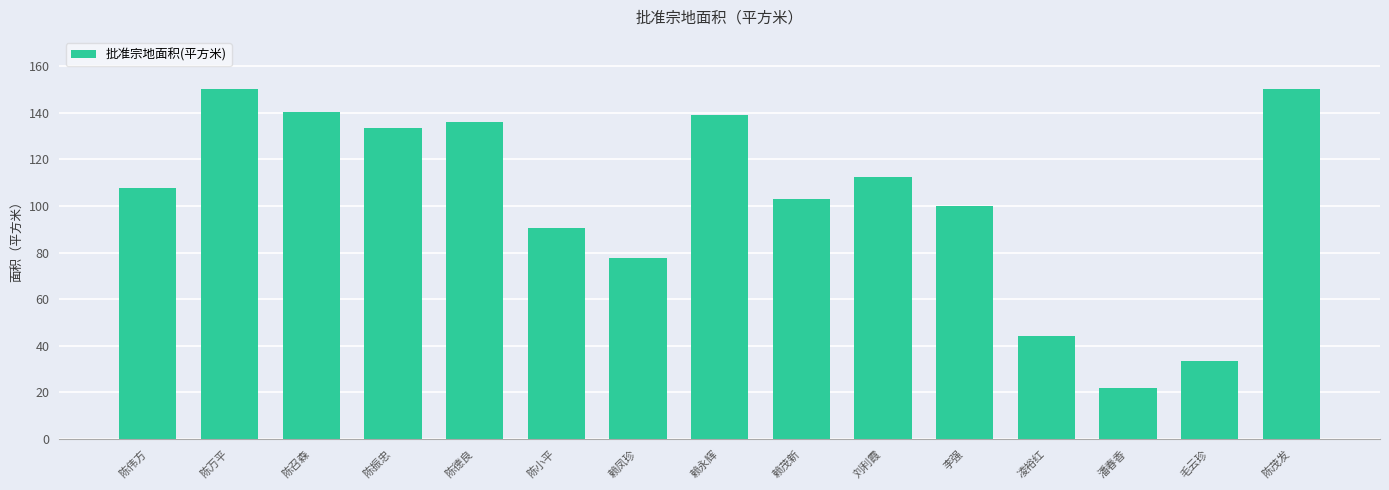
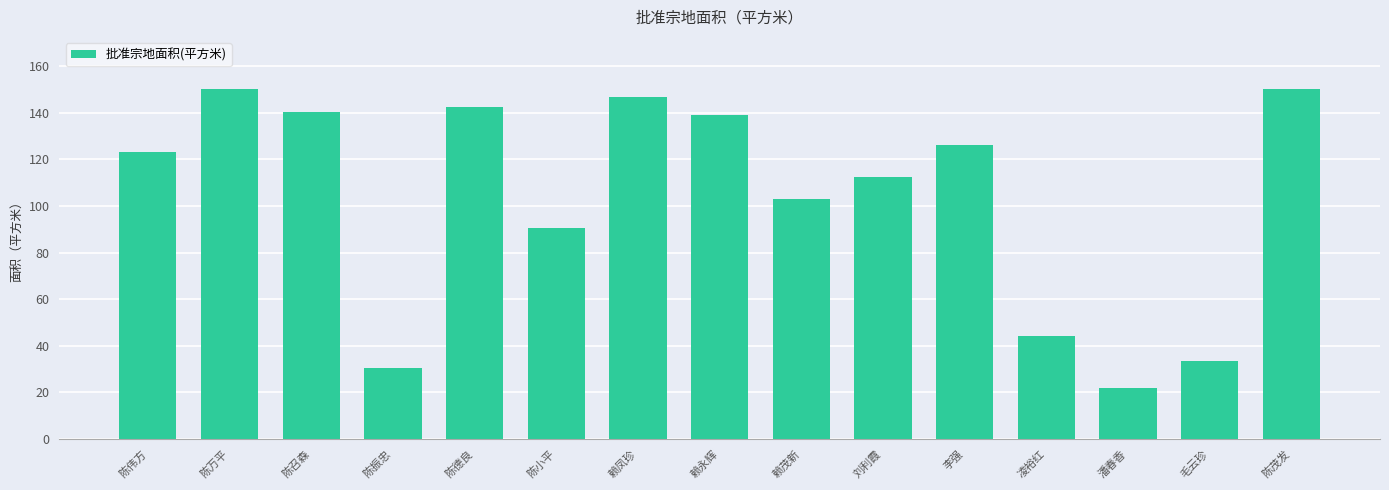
  {
-   "陈伟方": 108,
+   "陈伟方": 123,
    "陈万平": 150,
    "陈召森": 140,
-   "陈振忠": 133,
-   "陈德良": 136,
+   "陈振忠": 31,
+   "陈德良": 142,
    "陈小平": 91,
-   "赖凤珍": 78,
+   "赖凤珍": 147,
    "赖永辉": 139,
    "赖茂新": 103,
    "刘利霞": 112,
-   "李强": 100,
+   "李强": 126,
    "凌裕红": 44,
    "潘春香": 22,
    "毛云珍": 34,
    "陈茂发": 150
  }
